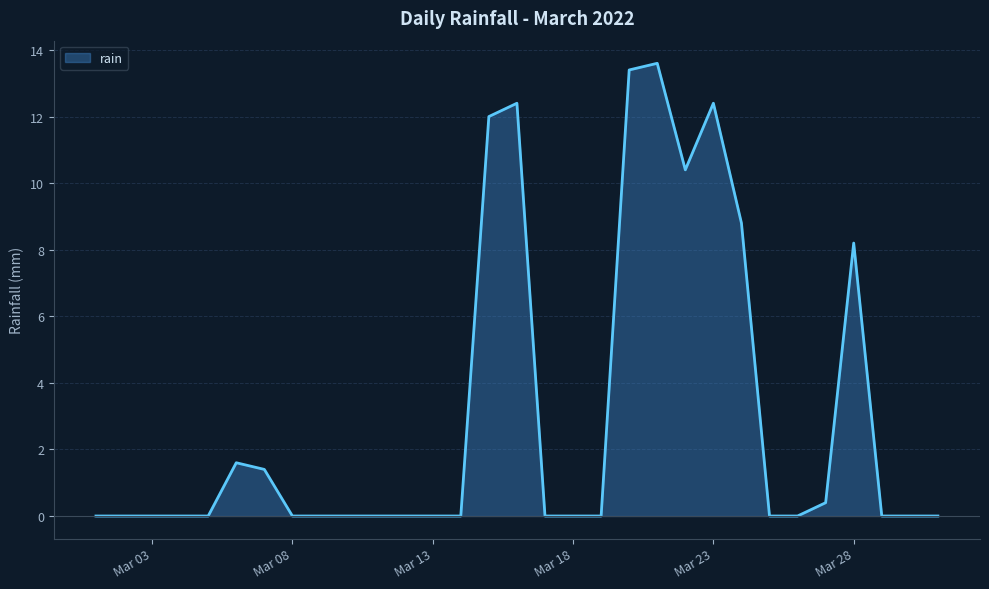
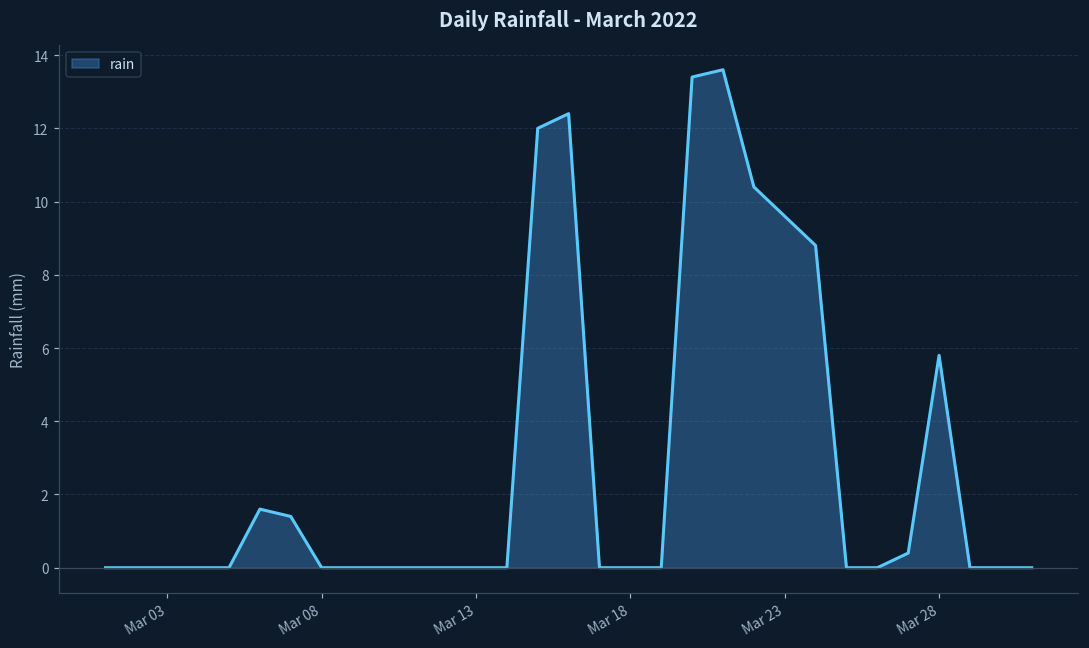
  {
    "Mar 03": 0.0,
    "Mar 08": 0.0,
    "Mar 13": 0.0,
    "Mar 18": 0.0,
-   "Mar 23": 12.4,
-   "Mar 28": 8.2
+   "Mar 23": 9.6,
+   "Mar 28": 5.8
  }
